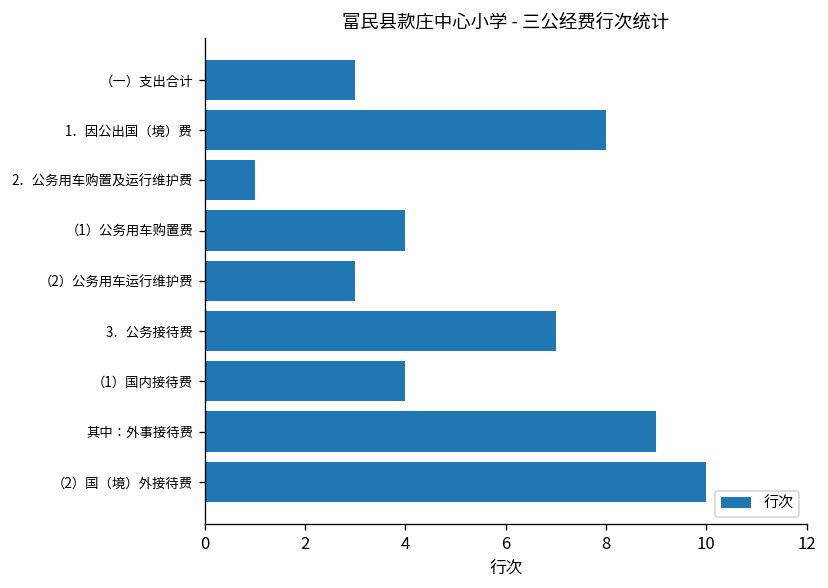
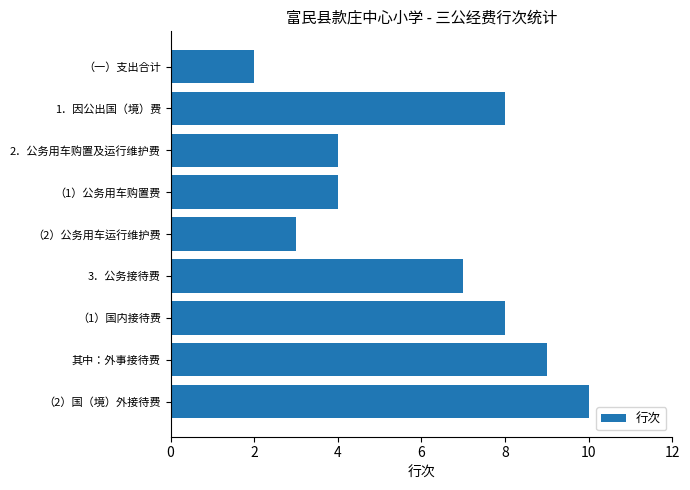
  {
-   "（一）支出合计": 3,
+   "（一）支出合计": 2,
    "1．因公出国（境）费": 8,
-   "2．公务用车购置及运行维护费": 1,
+   "2．公务用车购置及运行维护费": 4,
    "（1）公务用车购置费": 4,
    "（2）公务用车运行维护费": 3,
    "3．公务接待费": 7,
-   "（1）国内接待费": 4,
+   "（1）国内接待费": 8,
    "其中：外事接待费": 9,
    "（2）国（境）外接待费": 10
  }
